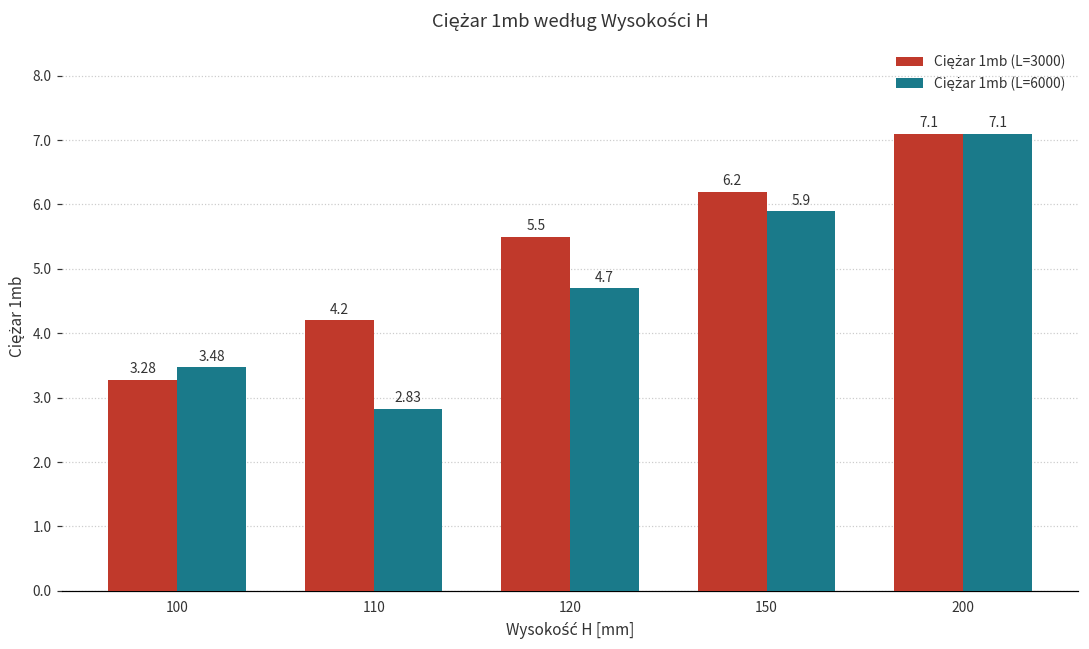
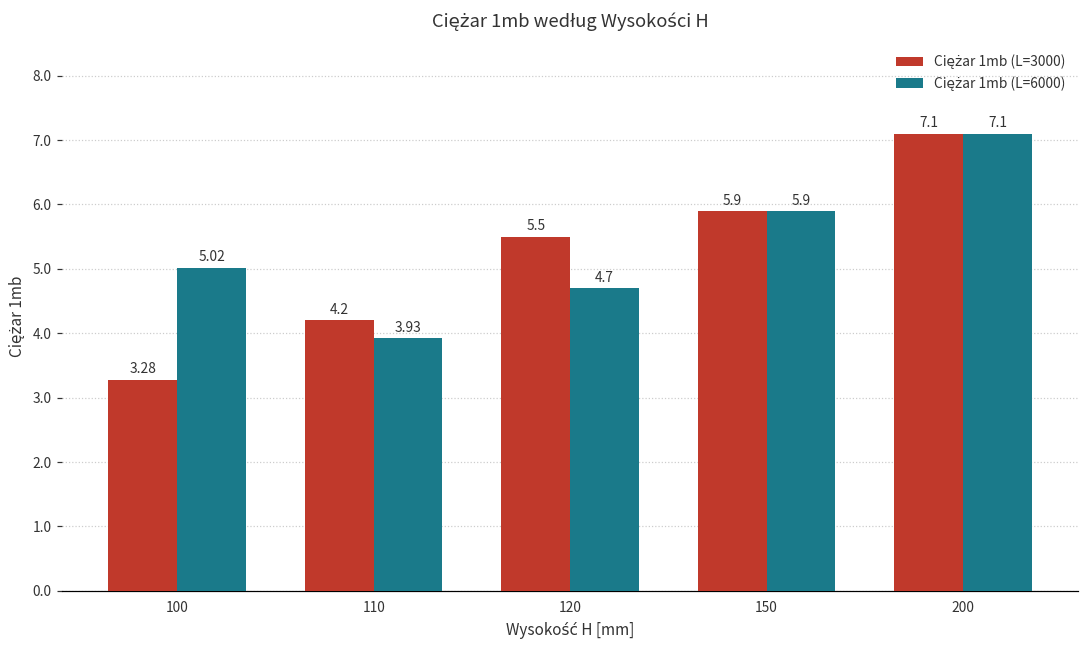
  {
    "Ciężar 1mb (L=3000)": {
      "100": 3.28,
      "110": 4.2,
      "120": 5.5,
-     "150": 6.2,
+     "150": 5.9,
      "200": 7.1
    },
    "Ciężar 1mb (L=6000)": {
-     "100": 3.48,
-     "110": 2.83,
+     "100": 5.02,
+     "110": 3.93,
      "120": 4.7,
      "150": 5.9,
      "200": 7.1
    }
  }
